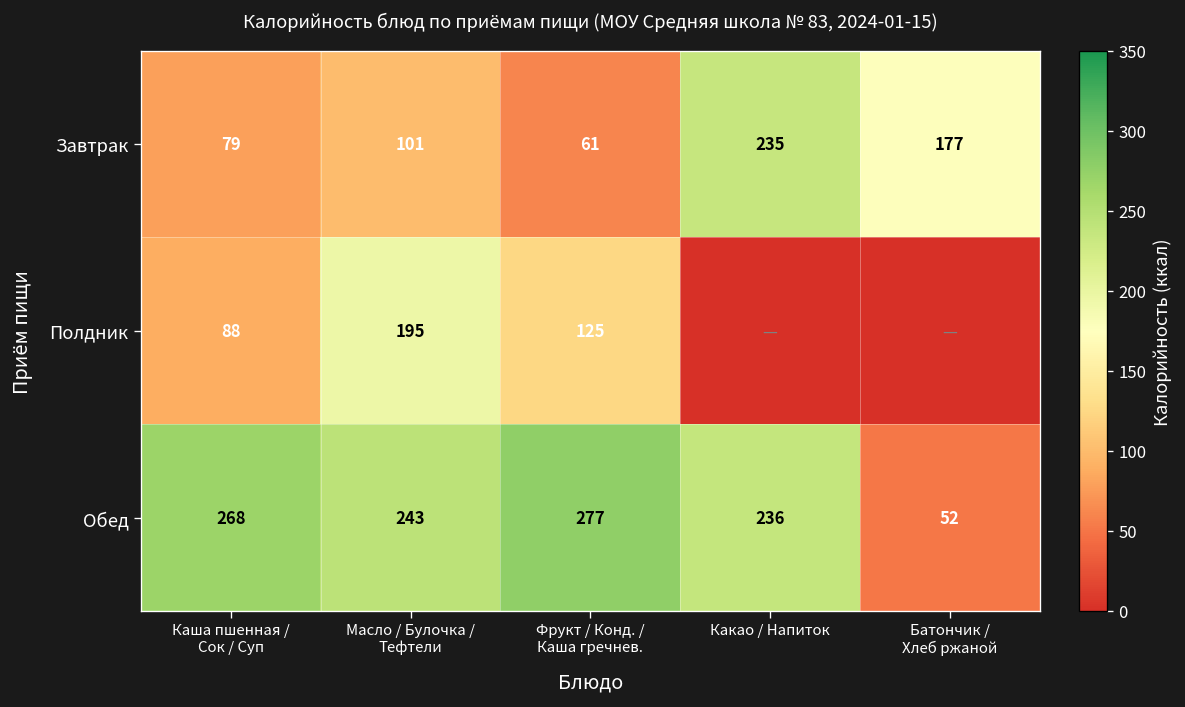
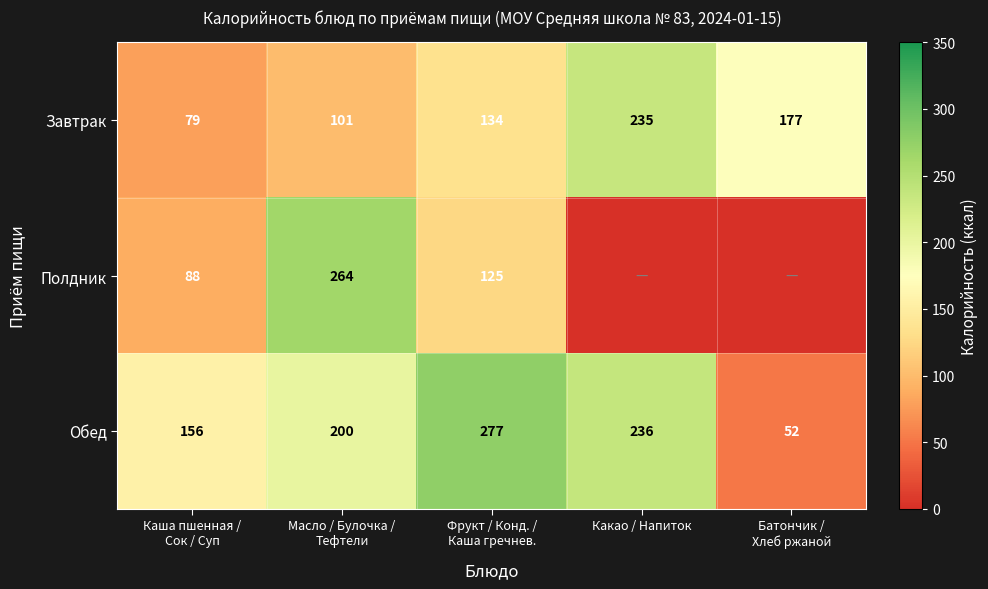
  {
    "Завтрак": {
      "Каша пшенная / Сок / Суп": 79,
      "Масло / Булочка / Тефтели": 101,
-     "Фрукт / Конд. / Каша гречнев.": 61,
+     "Фрукт / Конд. / Каша гречнев.": 134,
      "Какао / Напиток": 235,
      "Батончик / Хлеб ржаной": 177
    },
    "Полдник": {
      "Каша пшенная / Сок / Суп": 88,
-     "Масло / Булочка / Тефтели": 195,
+     "Масло / Булочка / Тефтели": 264,
      "Фрукт / Конд. / Каша гречнев.": 125
    },
    "Обед": {
-     "Каша пшенная / Сок / Суп": 268,
-     "Масло / Булочка / Тефтели": 243,
+     "Каша пшенная / Сок / Суп": 156,
+     "Масло / Булочка / Тефтели": 200,
      "Фрукт / Конд. / Каша гречнев.": 277,
      "Какао / Напиток": 236,
      "Батончик / Хлеб ржаной": 52
    }
  }
